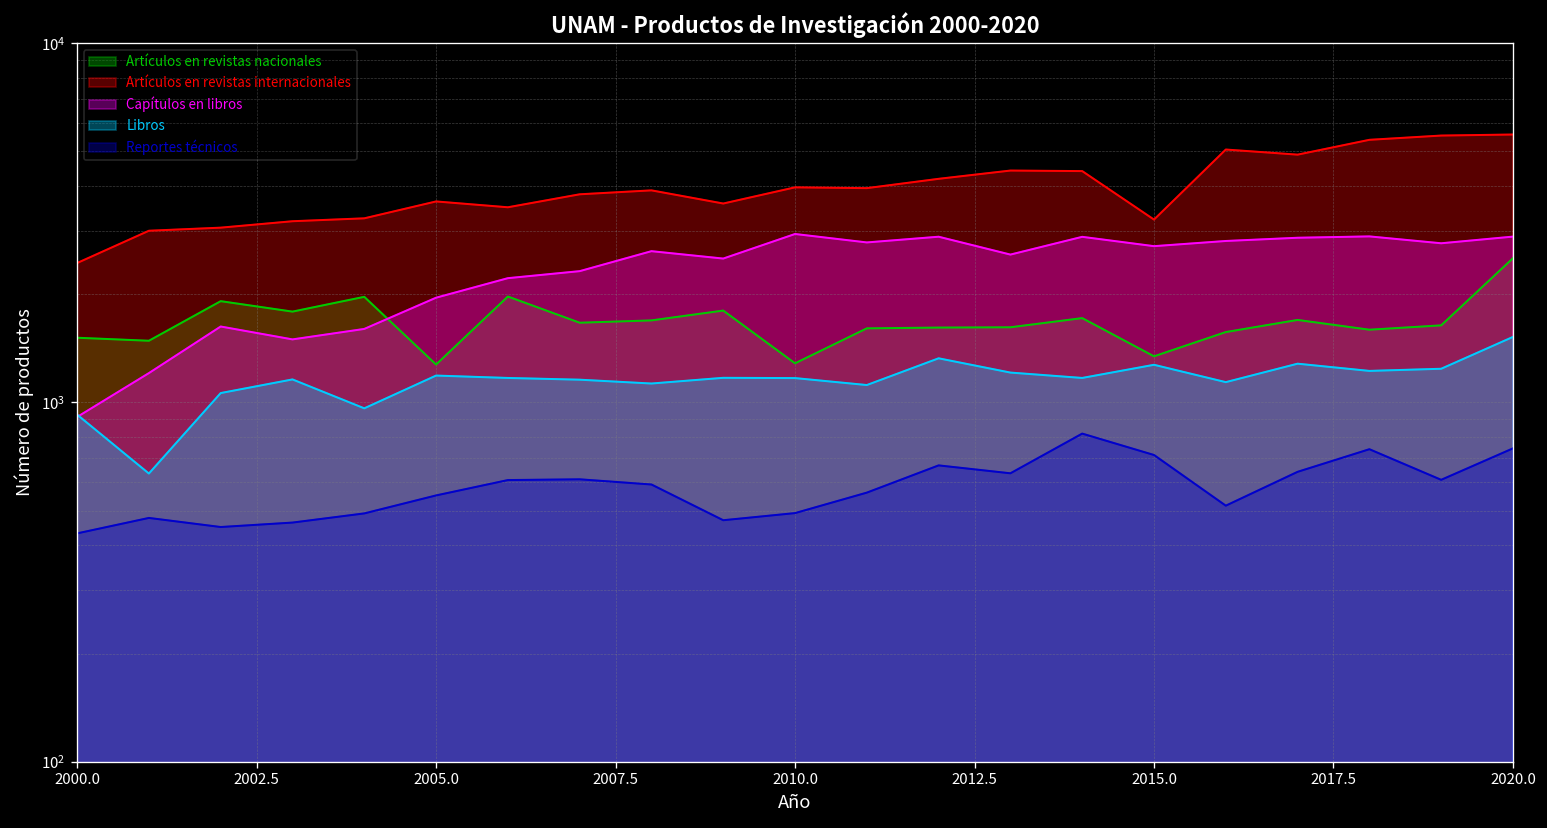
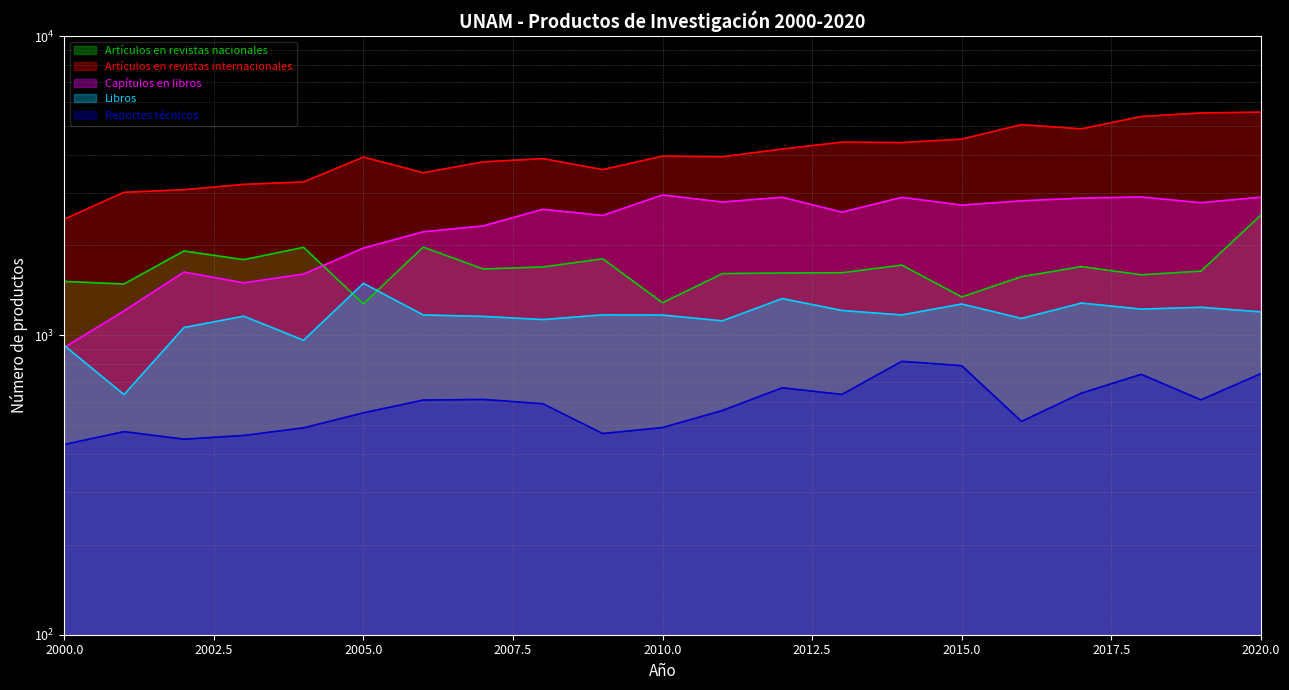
  {
    "Artículos en revistas nacionales": {
      "2000.0": 1500,
      "2005.0": 1280,
      "2010.0": 1290,
      "2015.0": 1300,
      "2020.0": 2500
    },
    "Artículos en revistas internacionales": {
      "2000.0": 2400,
-     "2005.0": 3600,
+     "2005.0": 3900,
      "2010.0": 4000,
-     "2015.0": 3200,
+     "2015.0": 4500,
      "2020.0": 5600
    },
    "Capítulos en libros": {
      "2005.0": 2000,
      "2010.0": 2900,
      "2015.0": 2700,
      "2020.0": 2900
    },
    "Libros": {
-     "2005.0": 1190,
+     "2005.0": 1500,
      "2010.0": 1170,
      "2015.0": 1270,
-     "2020.0": 1500
+     "2020.0": 1200
    },
    "Reportes técnicos": {
      "2000.0": 430,
      "2005.0": 550,
      "2010.0": 490,
-     "2015.0": 710,
+     "2015.0": 790,
      "2020.0": 750
    }
  }
